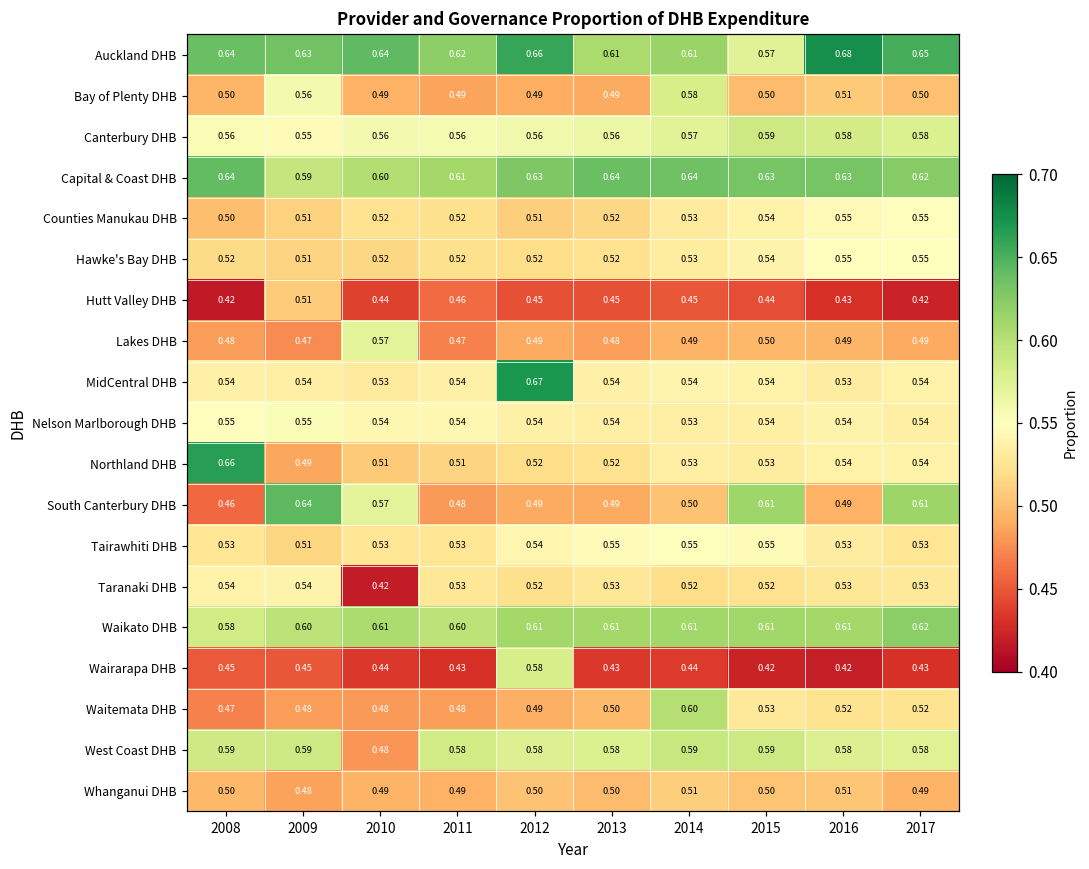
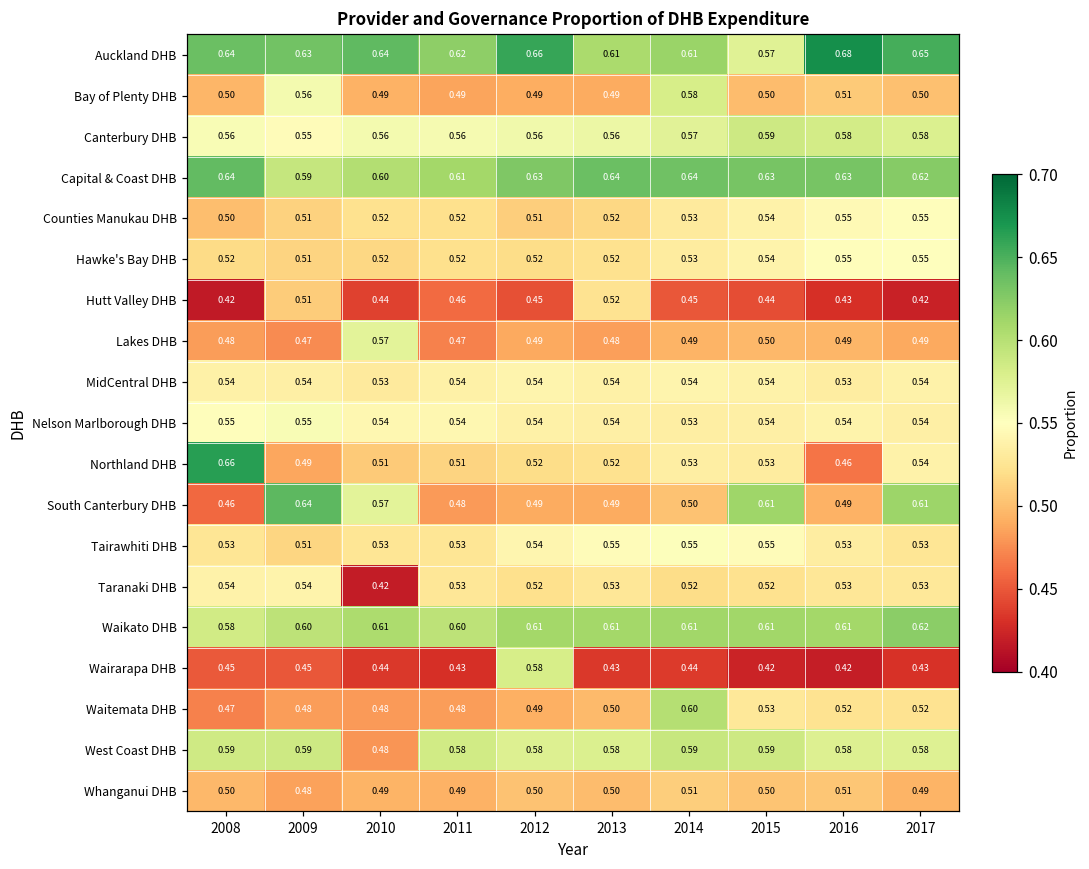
  {
    "Auckland DHB": {
      "2008": 0.64,
      "2009": 0.63,
      "2010": 0.64,
      "2011": 0.62,
      "2012": 0.66,
      "2013": 0.61,
      "2014": 0.61,
      "2015": 0.57,
      "2016": 0.68,
      "2017": 0.65
    },
    "Bay of Plenty DHB": {
      "2008": 0.50,
      "2009": 0.56,
      "2010": 0.49,
      "2011": 0.49,
      "2012": 0.49,
      "2013": 0.49,
      "2014": 0.58,
      "2015": 0.50,
      "2016": 0.51,
      "2017": 0.50
    },
    "Canterbury DHB": {
      "2008": 0.56,
      "2009": 0.55,
      "2010": 0.56,
      "2011": 0.56,
      "2012": 0.56,
      "2013": 0.56,
      "2014": 0.57,
      "2015": 0.59,
      "2016": 0.58,
      "2017": 0.58
    },
    "Capital & Coast DHB": {
      "2008": 0.64,
      "2009": 0.59,
      "2010": 0.60,
      "2011": 0.61,
      "2012": 0.63,
      "2013": 0.64,
      "2014": 0.64,
      "2015": 0.63,
      "2016": 0.63,
      "2017": 0.62
    },
    "Counties Manukau DHB": {
      "2008": 0.50,
      "2009": 0.51,
      "2010": 0.52,
      "2011": 0.52,
      "2012": 0.51,
      "2013": 0.52,
      "2014": 0.53,
      "2015": 0.54,
      "2016": 0.55,
      "2017": 0.55
    },
    "Hawke's Bay DHB": {
      "2008": 0.52,
      "2009": 0.51,
      "2010": 0.52,
      "2011": 0.52,
      "2012": 0.52,
      "2013": 0.52,
      "2014": 0.53,
      "2015": 0.54,
      "2016": 0.55,
      "2017": 0.55
    },
    "Hutt Valley DHB": {
      "2008": 0.42,
      "2009": 0.51,
      "2010": 0.44,
      "2011": 0.46,
      "2012": 0.45,
-     "2013": 0.45,
+     "2013": 0.52,
      "2014": 0.45,
      "2015": 0.44,
      "2016": 0.43,
      "2017": 0.42
    },
    "Lakes DHB": {
      "2008": 0.48,
      "2009": 0.47,
      "2010": 0.57,
      "2011": 0.47,
      "2012": 0.49,
      "2013": 0.48,
      "2014": 0.49,
      "2015": 0.50,
      "2016": 0.49,
      "2017": 0.49
    },
    "MidCentral DHB": {
      "2008": 0.54,
      "2009": 0.54,
      "2010": 0.53,
      "2011": 0.54,
-     "2012": 0.67,
+     "2012": 0.54,
      "2013": 0.54,
      "2014": 0.54,
      "2015": 0.54,
      "2016": 0.53,
      "2017": 0.54
    },
    "Nelson Marlborough DHB": {
      "2008": 0.55,
      "2009": 0.55,
      "2010": 0.54,
      "2011": 0.54,
      "2012": 0.54,
      "2013": 0.54,
      "2014": 0.53,
      "2015": 0.54,
      "2016": 0.54,
      "2017": 0.54
    },
    "Northland DHB": {
      "2008": 0.66,
      "2009": 0.49,
      "2010": 0.51,
      "2011": 0.51,
      "2012": 0.52,
      "2013": 0.52,
      "2014": 0.53,
      "2015": 0.53,
-     "2016": 0.54,
+     "2016": 0.46,
      "2017": 0.54
    },
    "South Canterbury DHB": {
      "2008": 0.46,
      "2009": 0.64,
      "2010": 0.57,
      "2011": 0.48,
      "2012": 0.49,
      "2013": 0.49,
      "2014": 0.50,
      "2015": 0.61,
      "2016": 0.49,
      "2017": 0.61
    },
    "Tairawhiti DHB": {
      "2008": 0.53,
      "2009": 0.51,
      "2010": 0.53,
      "2011": 0.53,
      "2012": 0.54,
      "2013": 0.55,
      "2014": 0.55,
      "2015": 0.55,
      "2016": 0.53,
      "2017": 0.53
    },
    "Taranaki DHB": {
      "2008": 0.54,
      "2009": 0.54,
      "2010": 0.42,
      "2011": 0.53,
      "2012": 0.52,
      "2013": 0.53,
      "2014": 0.52,
      "2015": 0.52,
      "2016": 0.53,
      "2017": 0.53
    },
    "Waikato DHB": {
      "2008": 0.58,
      "2009": 0.60,
      "2010": 0.61,
      "2011": 0.60,
      "2012": 0.61,
      "2013": 0.61,
      "2014": 0.61,
      "2015": 0.61,
      "2016": 0.61,
      "2017": 0.62
    },
    "Wairarapa DHB": {
      "2008": 0.45,
      "2009": 0.45,
      "2010": 0.44,
      "2011": 0.43,
      "2012": 0.58,
      "2013": 0.43,
      "2014": 0.44,
      "2015": 0.42,
      "2016": 0.42,
      "2017": 0.43
    },
    "Waitemata DHB": {
      "2008": 0.47,
      "2009": 0.48,
      "2010": 0.48,
      "2011": 0.48,
      "2012": 0.49,
      "2013": 0.50,
      "2014": 0.60,
      "2015": 0.53,
      "2016": 0.52,
      "2017": 0.52
    },
    "West Coast DHB": {
      "2008": 0.59,
      "2009": 0.59,
      "2010": 0.48,
      "2011": 0.58,
      "2012": 0.58,
      "2013": 0.58,
      "2014": 0.59,
      "2015": 0.59,
      "2016": 0.58,
      "2017": 0.58
    },
    "Whanganui DHB": {
      "2008": 0.50,
      "2009": 0.48,
      "2010": 0.49,
      "2011": 0.49,
      "2012": 0.50,
      "2013": 0.50,
      "2014": 0.51,
      "2015": 0.50,
      "2016": 0.51,
      "2017": 0.49
    }
  }
